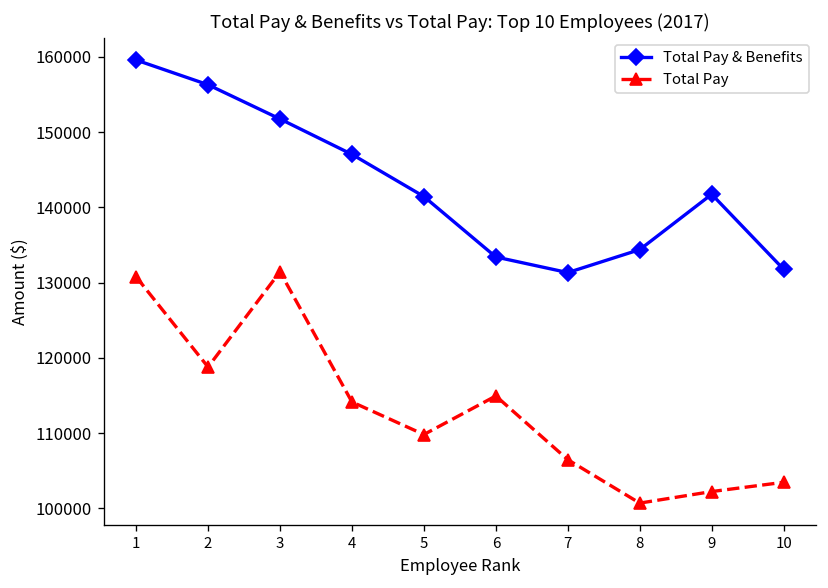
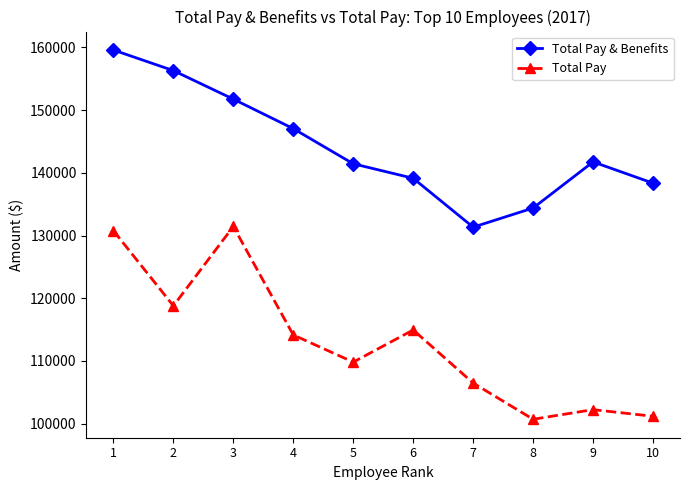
  {
    "Total Pay & Benefits": {
      "1": 160000,
      "2": 156000,
      "3": 152000,
      "4": 147000,
      "5": 141000,
-     "6": 133000,
+     "6": 139000,
      "7": 131000,
      "8": 134000,
      "9": 142000,
-     "10": 132000
+     "10": 138000
    },
    "Total Pay": {
      "1": 131000,
      "2": 119000,
      "3": 131000,
      "4": 114000,
      "5": 110000,
      "6": 115000,
      "7": 106000,
      "8": 101000,
      "9": 102000,
-     "10": 103000
+     "10": 101000
    }
  }
